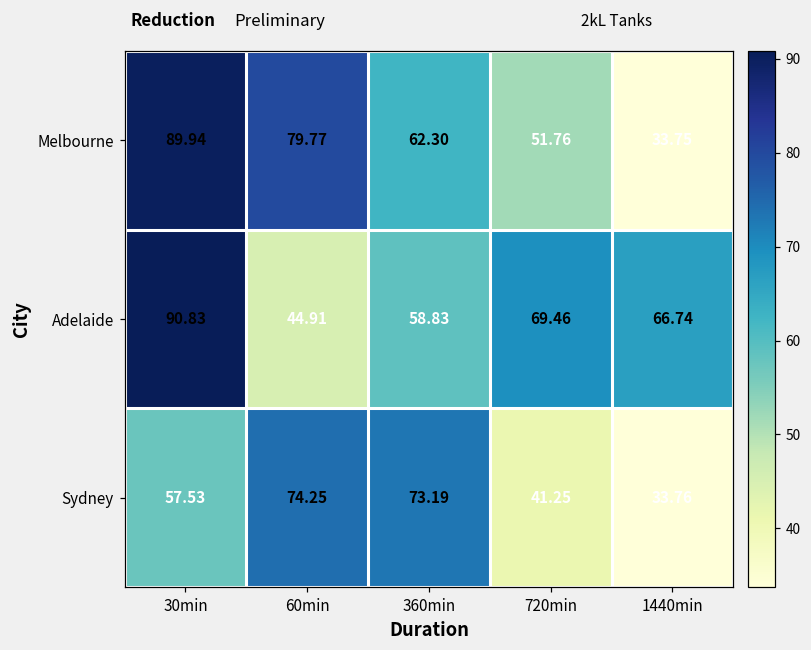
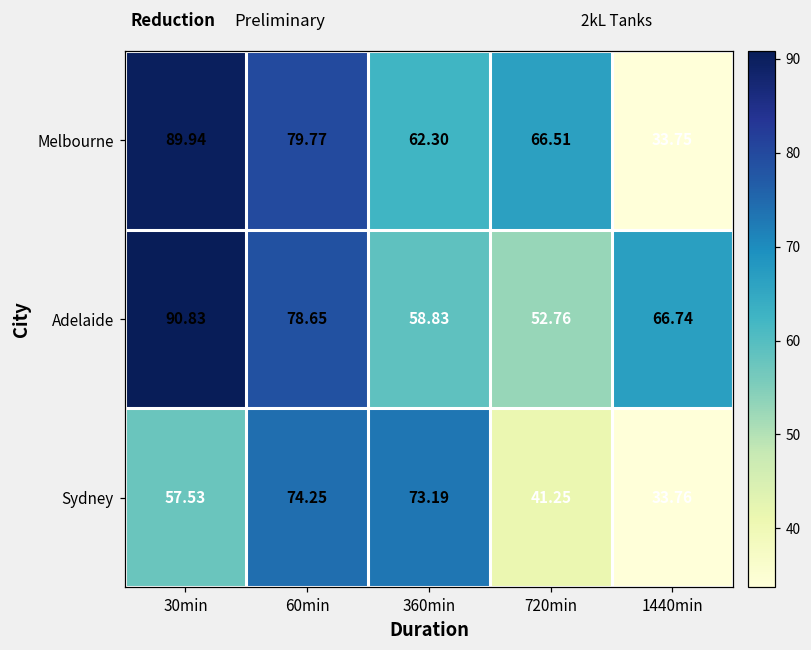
  {
    "Melbourne": {
      "30min": 89.94,
      "60min": 79.77,
      "360min": 62.30,
-     "720min": 51.76
+     "720min": 66.51
    },
    "Adelaide": {
      "30min": 90.83,
-     "60min": 44.91,
+     "60min": 78.65,
      "360min": 58.83,
-     "720min": 69.46,
+     "720min": 52.76,
      "1440min": 66.74
    },
    "Sydney": {
      "30min": 57.53,
      "60min": 74.25,
      "360min": 73.19,
      "720min": 41.25
    }
  }
